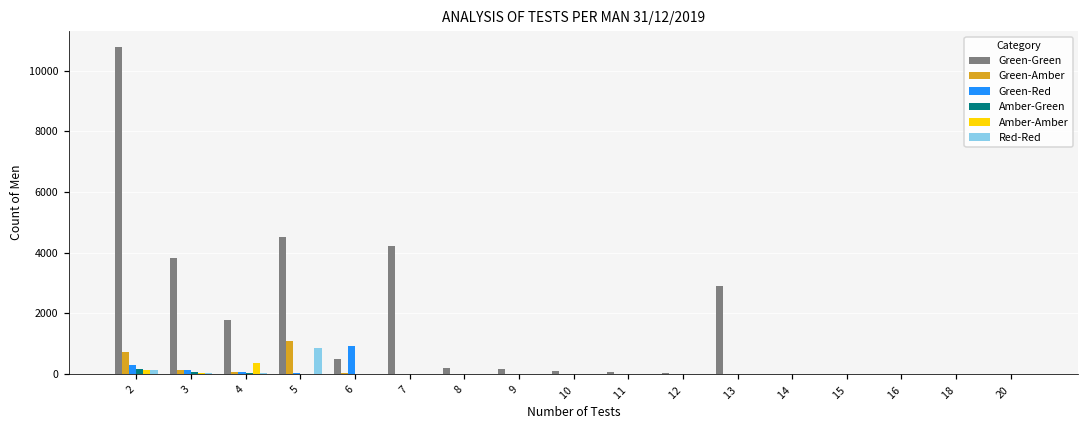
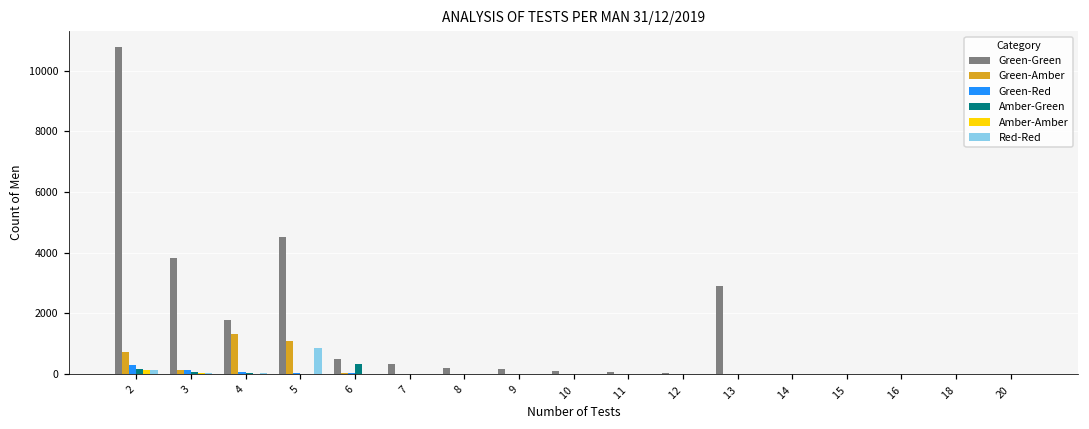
  {
    "Green-Green": {
      "2": 10800,
      "3": 3800,
      "4": 1800,
      "5": 4500,
      "6": 500,
-     "7": 4200,
+     "7": 300,
      "8": 200,
      "9": 200,
      "10": 100,
      "13": 2900,
      "20": 0
    },
    "Green-Amber": {
      "2": 700,
      "3": 100,
-     "4": 100,
+     "4": 1300,
      "5": 1100,
      "12": 0,
      "13": 0,
      "15": 0,
      "16": 0,
      "18": 0,
      "20": 0
    },
    "Green-Red": {
      "2": 300,
      "3": 100,
-     "6": 900,
+     "6": 0,
      "13": 0,
      "14": 0,
      "15": 0,
      "16": 0,
      "18": 0,
      "20": 0
    },
    "Amber-Green": {
      "2": 200,
-     "6": 0,
+     "6": 300,
      "11": 0,
      "13": 0,
      "15": 0,
      "16": 0,
      "18": 0
    },
    "Amber-Amber": {
      "2": 100,
-     "4": 400,
+     "4": 0,
      "11": 0,
      "12": 0,
      "13": 0,
      "14": 0,
      "15": 0,
      "16": 0,
      "18": 0,
      "20": 0
    },
    "Red-Red": {
      "2": 100,
      "5": 900,
      "7": 0,
      "8": 0,
      "11": 0,
      "12": 0,
      "13": 0,
      "14": 0,
      "15": 0,
      "16": 0,
      "18": 0,
      "20": 0
    }
  }
